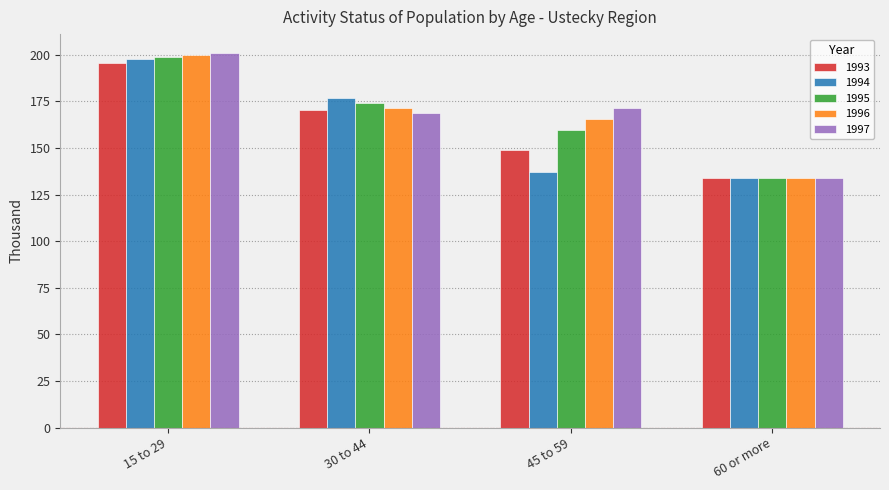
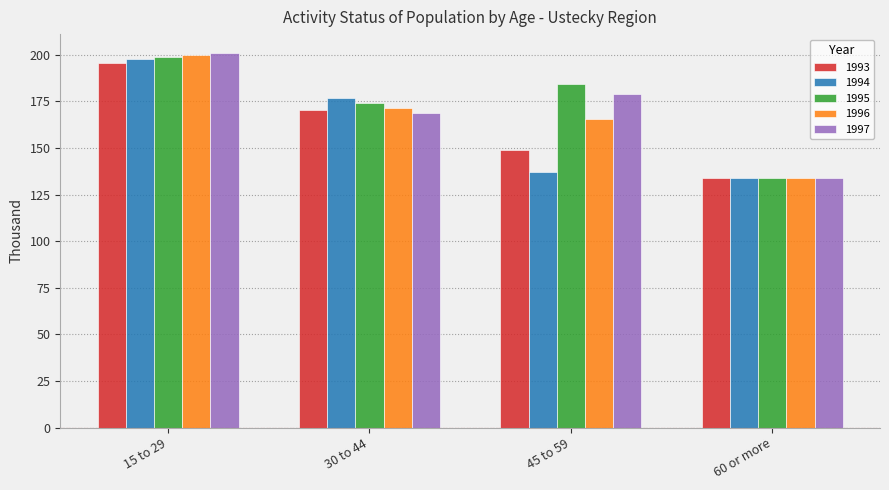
  {
    "1993": {
      "15 to 29": 196,
      "30 to 44": 170,
      "45 to 59": 149,
      "60 or more": 134
    },
    "1994": {
      "15 to 29": 198,
      "30 to 44": 177,
      "45 to 59": 137,
      "60 or more": 134
    },
    "1995": {
      "15 to 29": 199,
      "30 to 44": 174,
-     "45 to 59": 160,
+     "45 to 59": 184,
      "60 or more": 134
    },
    "1996": {
      "15 to 29": 200,
      "30 to 44": 171,
      "45 to 59": 166,
      "60 or more": 134
    },
    "1997": {
      "15 to 29": 201,
      "30 to 44": 168,
-     "45 to 59": 171,
+     "45 to 59": 179,
      "60 or more": 134
    }
  }
